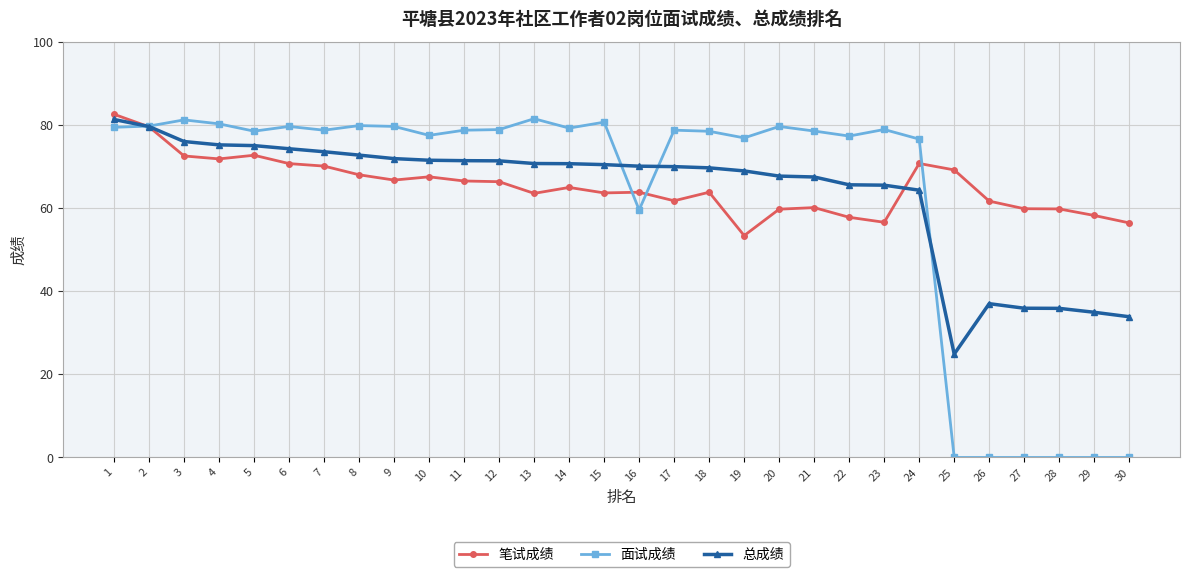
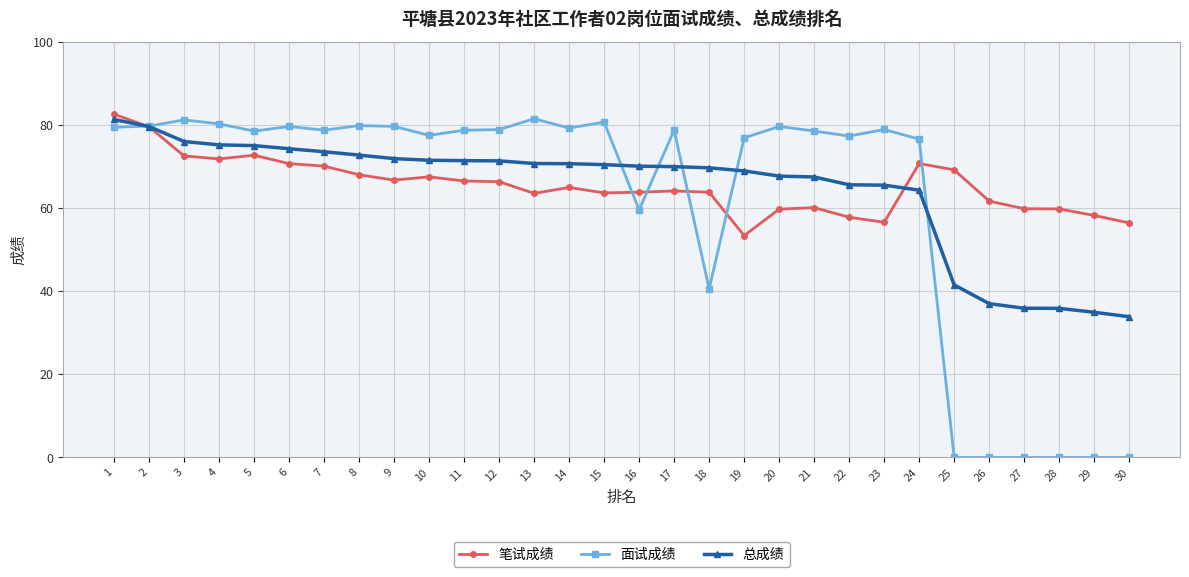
  {
    "笔试成绩": {
      "1": 83,
      "3": 73,
      "4": 72,
      "5": 73,
      "6": 71,
      "7": 70,
      "8": 68,
      "9": 67,
      "10": 67,
      "11": 66,
      "12": 66,
      "13": 64,
      "14": 65,
      "15": 64,
      "16": 64,
-     "17": 62,
+     "17": 64,
      "18": 64,
      "19": 53,
      "20": 60,
      "21": 60,
      "22": 58,
      "23": 57,
      "24": 71,
      "25": 69,
      "26": 62,
      "27": 60,
      "28": 60,
      "29": 58,
      "30": 56
    },
    "面试成绩": {
      "1": 79,
      "3": 81,
      "4": 80,
      "5": 78,
      "6": 80,
      "7": 79,
      "8": 80,
      "9": 80,
      "10": 77,
      "11": 79,
      "12": 79,
      "13": 81,
      "14": 79,
      "15": 81,
      "16": 60,
      "17": 79,
-     "18": 78,
+     "18": 41,
      "19": 77,
      "20": 80,
      "21": 78,
      "22": 77,
      "23": 79,
      "24": 77,
      "25": 0,
      "26": 0,
      "27": 0,
      "28": 0,
      "29": 0,
      "30": 0
    },
    "总成绩": {
      "1": 81,
      "3": 76,
      "4": 75,
      "5": 75,
      "6": 74,
      "7": 74,
      "8": 73,
      "9": 72,
      "10": 71,
      "11": 71,
      "12": 71,
      "13": 71,
      "14": 71,
      "15": 70,
      "16": 70,
      "17": 70,
      "18": 70,
      "19": 69,
      "20": 68,
      "21": 67,
      "22": 66,
      "23": 65,
      "24": 64,
-     "25": 25,
+     "25": 41,
      "26": 37,
      "27": 36,
      "28": 36,
      "29": 35,
      "30": 34
    }
  }
